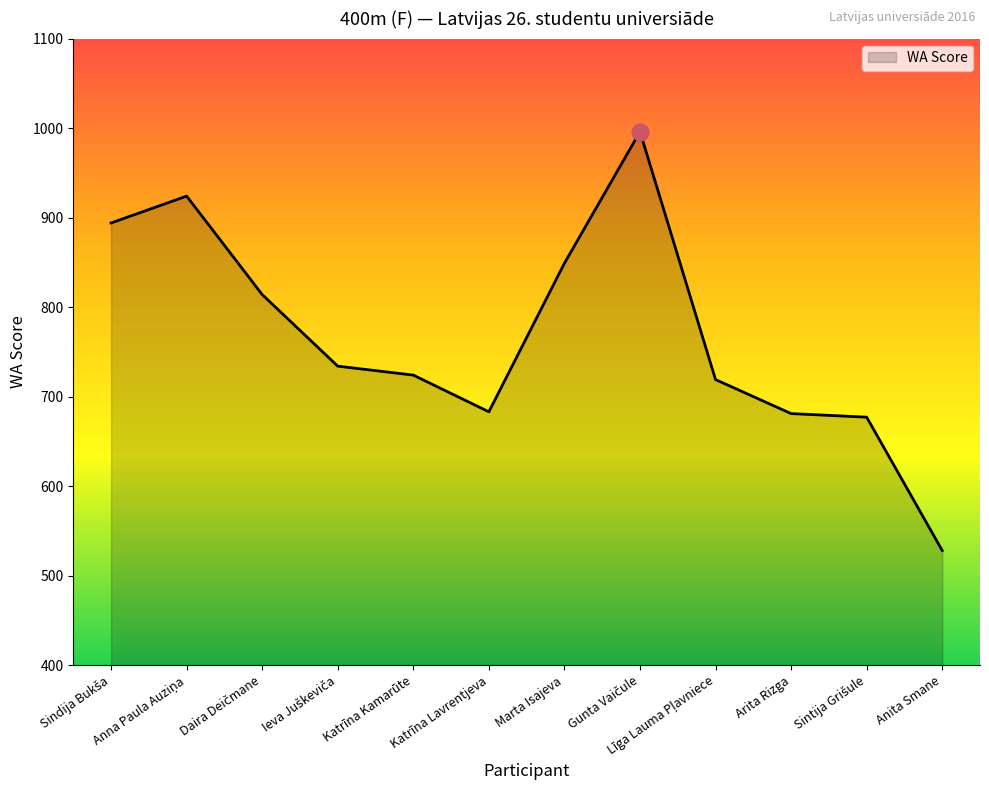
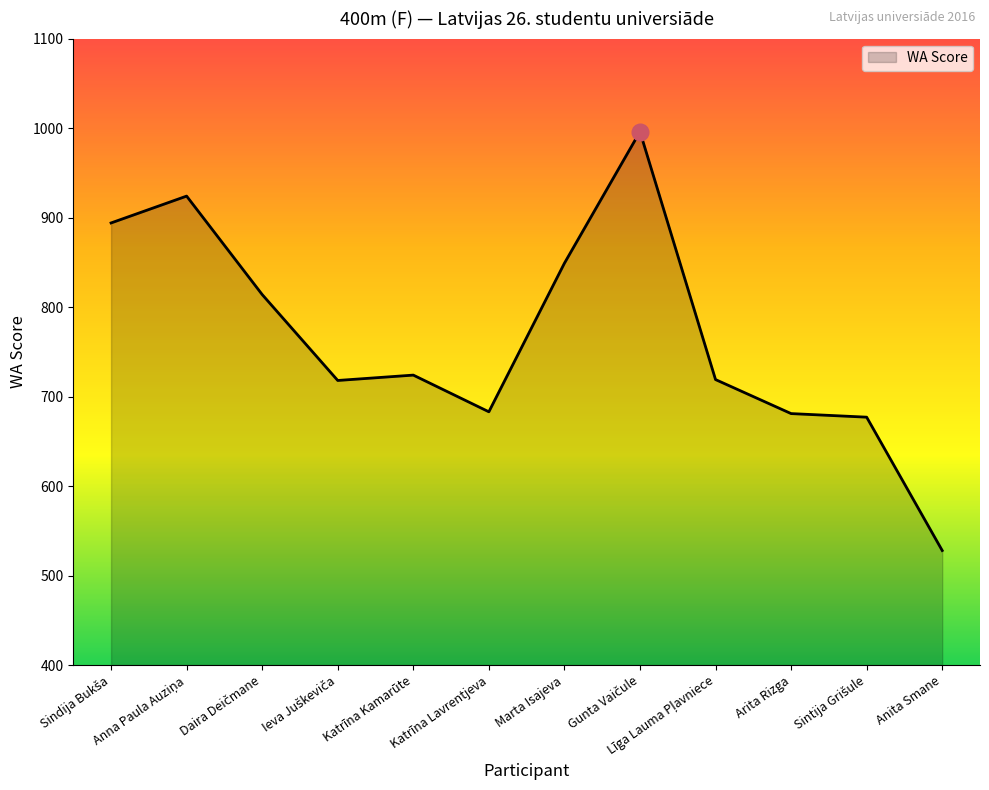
  {
    "WA Score": {
      "Sindija Bukša": 890,
      "Anna Paula Auziņa": 920,
      "Daira Deičmane": 810,
-     "Ieva Juškeviča": 730,
+     "Ieva Juškeviča": 720,
      "Katrīna Kamarūte": 720,
      "Katrīna Lavrentjeva": 680,
      "Marta Isajeva": 850,
      "Līga Lauma Pļavniece": 720,
      "Arita Rizga": 680,
      "Sintija Grišule": 680,
      "Anita Smane": 530
    }
  }
